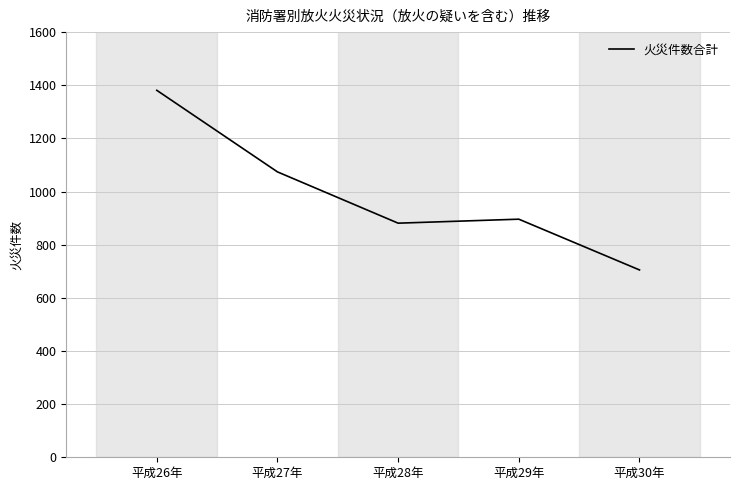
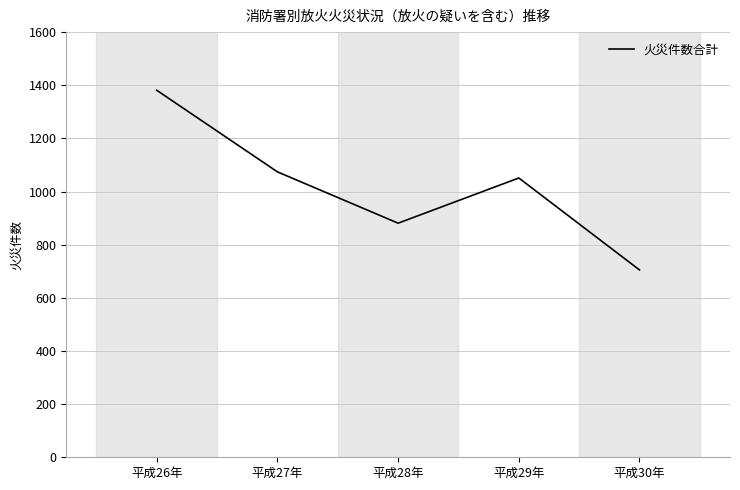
  {
    "平成26年": 1380,
    "平成27年": 1070,
    "平成28年": 880,
-   "平成29年": 900,
+   "平成29年": 1050,
    "平成30年": 710
  }
